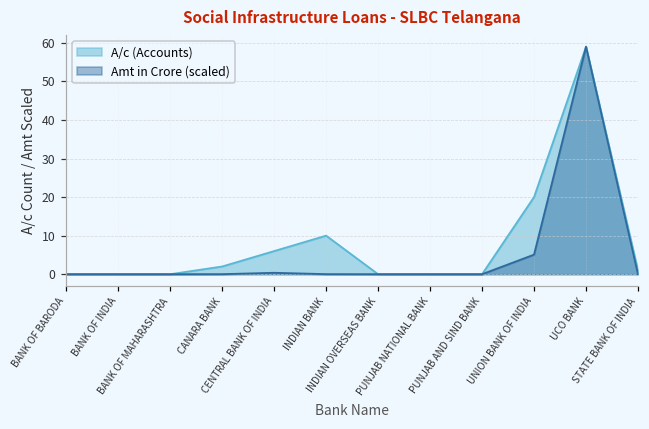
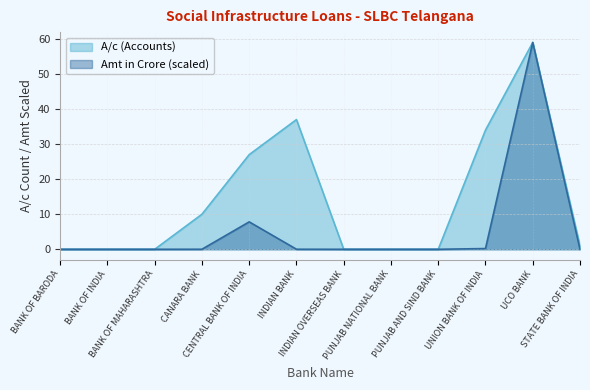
  {
    "A/c (Accounts)": {
-     "CANARA BANK": 2,
-     "CENTRAL BANK OF INDIA": 6,
-     "INDIAN BANK": 10,
-     "UNION BANK OF INDIA": 20,
+     "CANARA BANK": 10,
+     "CENTRAL BANK OF INDIA": 27,
+     "INDIAN BANK": 37,
+     "UNION BANK OF INDIA": 34,
      "STATE BANK OF INDIA": 1
    },
    "Amt in Crore (scaled)": {
      "CANARA BANK": 0,
-     "CENTRAL BANK OF INDIA": 0,
+     "CENTRAL BANK OF INDIA": 8,
      "INDIAN BANK": 0,
-     "UNION BANK OF INDIA": 5,
+     "UNION BANK OF INDIA": 0,
      "STATE BANK OF INDIA": 0
    }
  }
